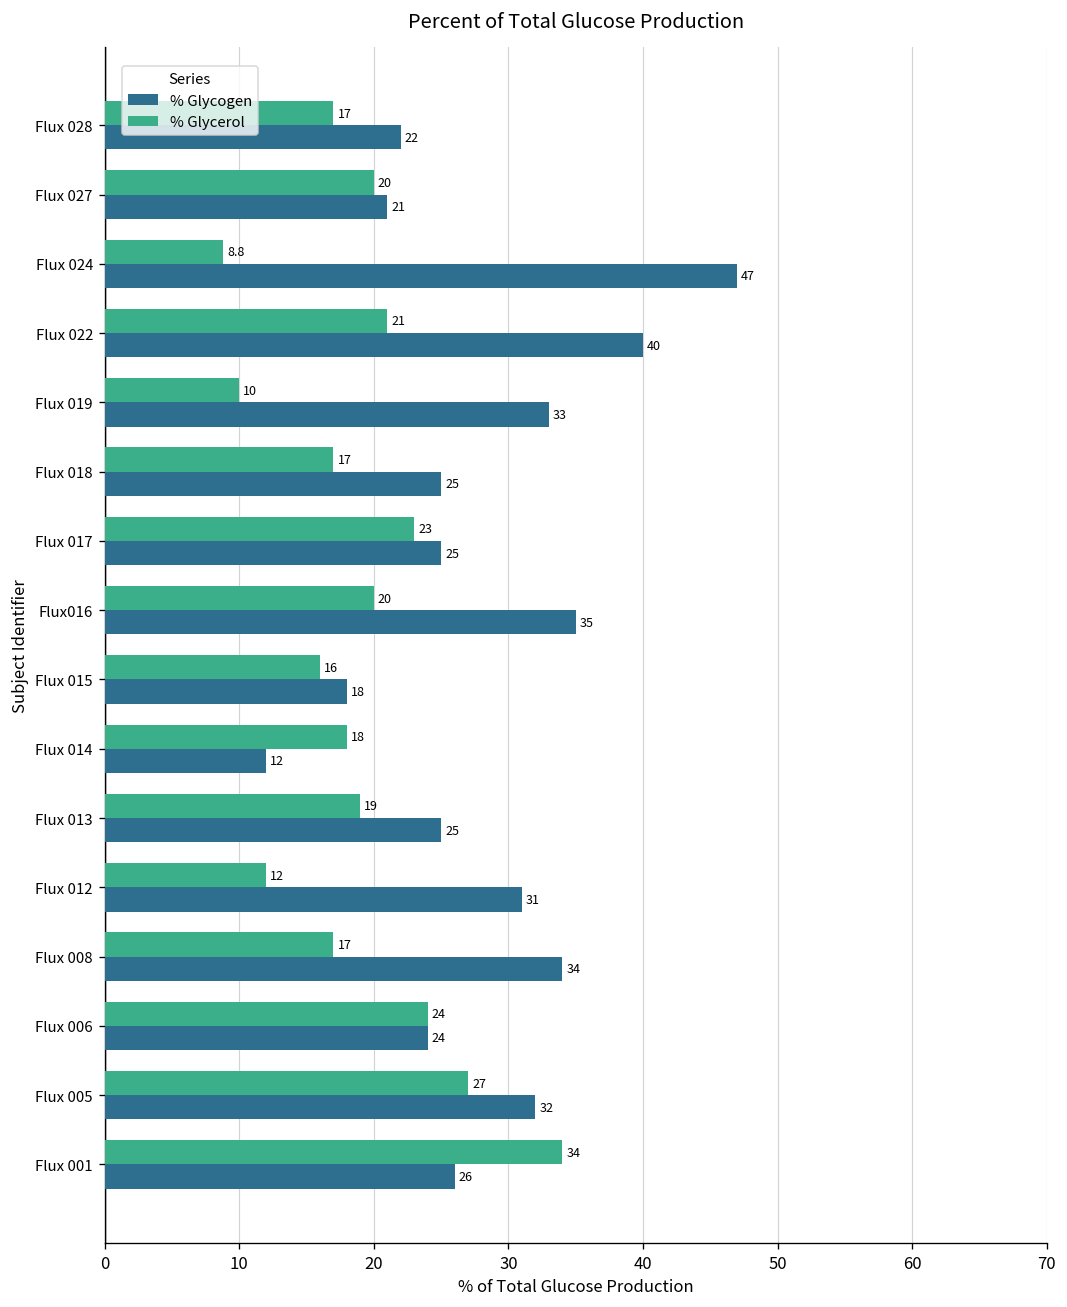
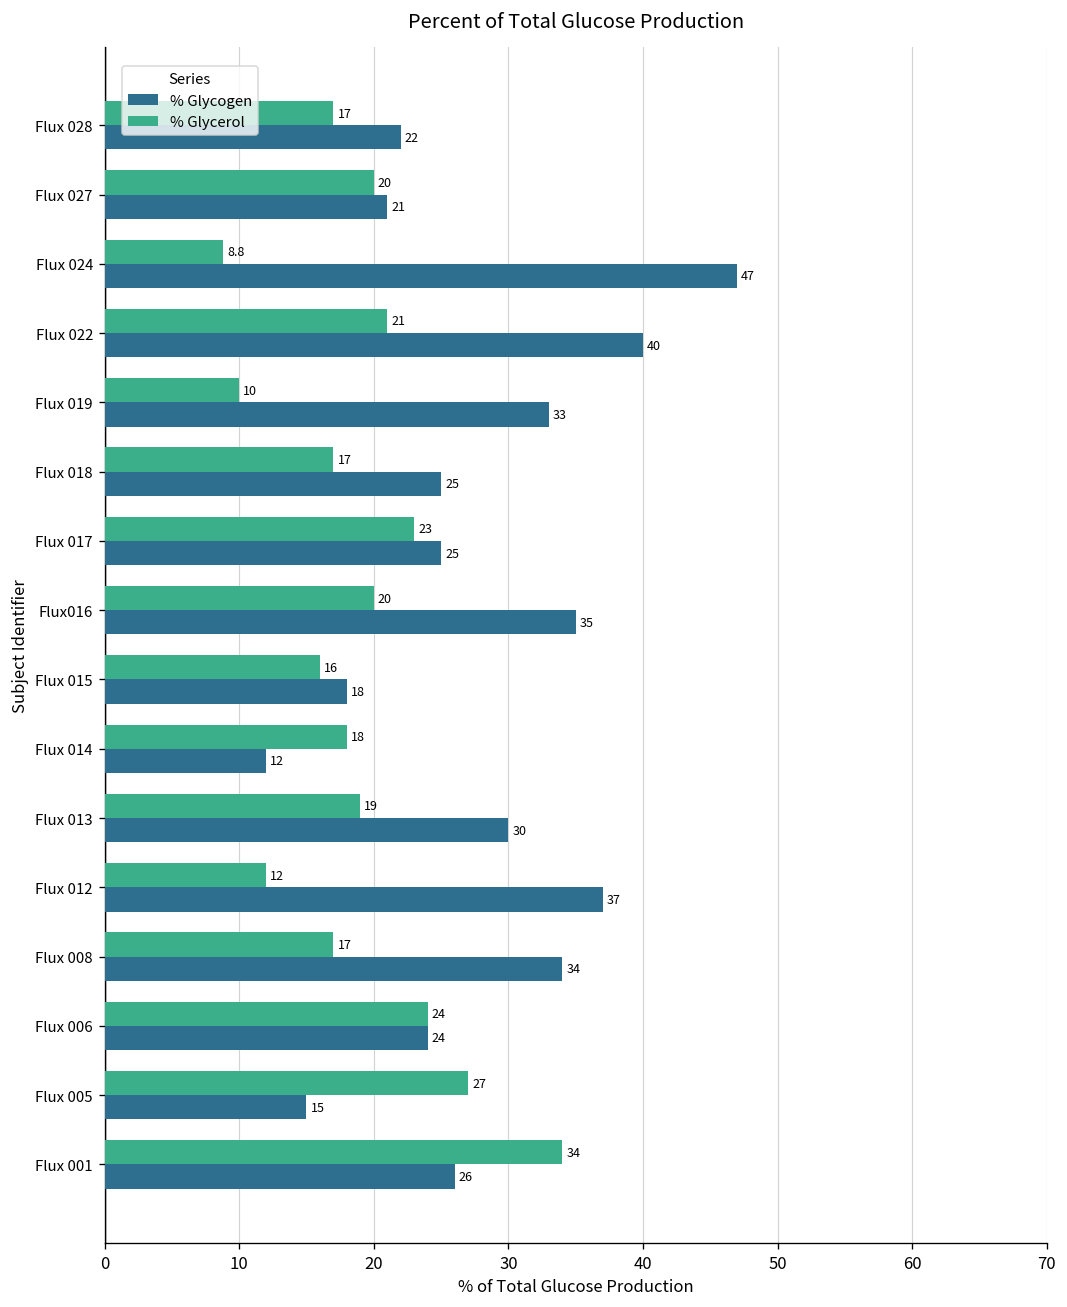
  {
    "% Glycogen": {
      "Flux 028": 22,
      "Flux 027": 21,
      "Flux 024": 47,
      "Flux 022": 40,
      "Flux 019": 33,
      "Flux 018": 25,
      "Flux 017": 25,
      "Flux016": 35,
      "Flux 015": 18,
      "Flux 014": 12,
-     "Flux 013": 25,
-     "Flux 012": 31,
+     "Flux 013": 30,
+     "Flux 012": 37,
      "Flux 008": 34,
      "Flux 006": 24,
-     "Flux 005": 32,
+     "Flux 005": 15,
      "Flux 001": 26
    },
    "% Glycerol": {
      "Flux 028": 17,
      "Flux 027": 20,
      "Flux 024": 8.8,
      "Flux 022": 21,
      "Flux 019": 10,
      "Flux 018": 17,
      "Flux 017": 23,
      "Flux016": 20,
      "Flux 015": 16,
      "Flux 014": 18,
      "Flux 013": 19,
      "Flux 012": 12,
      "Flux 008": 17,
      "Flux 006": 24,
      "Flux 005": 27,
      "Flux 001": 34
    }
  }
